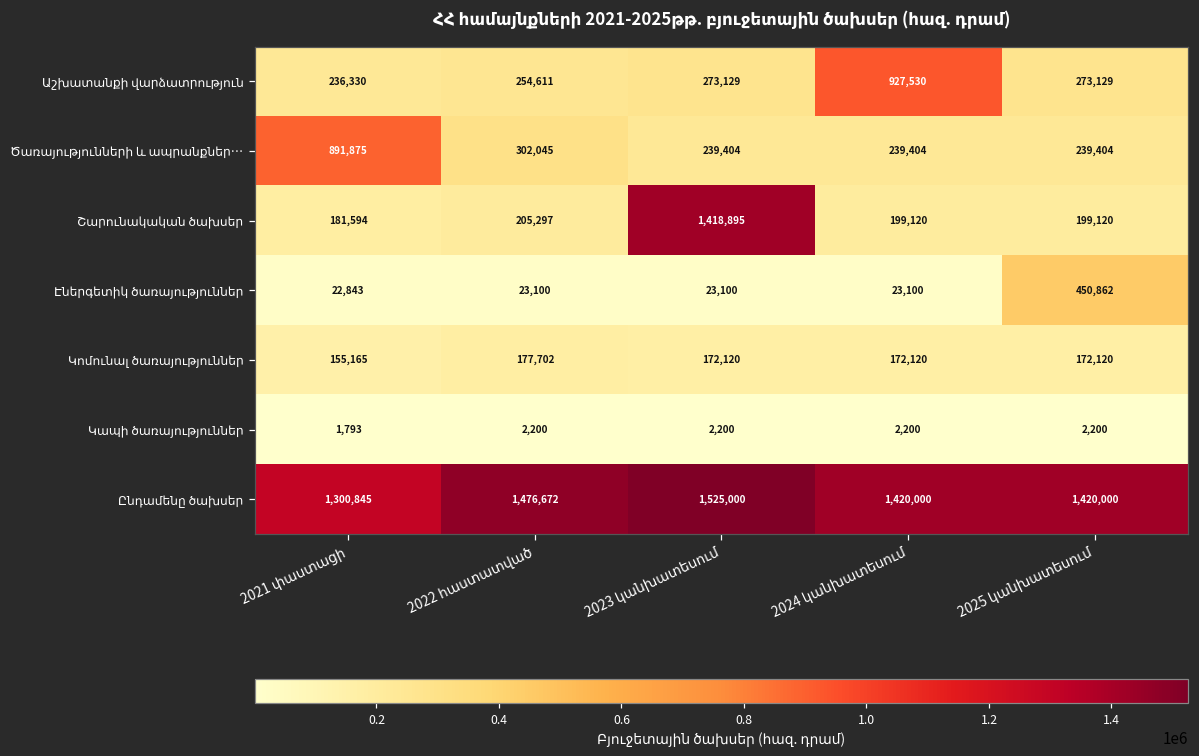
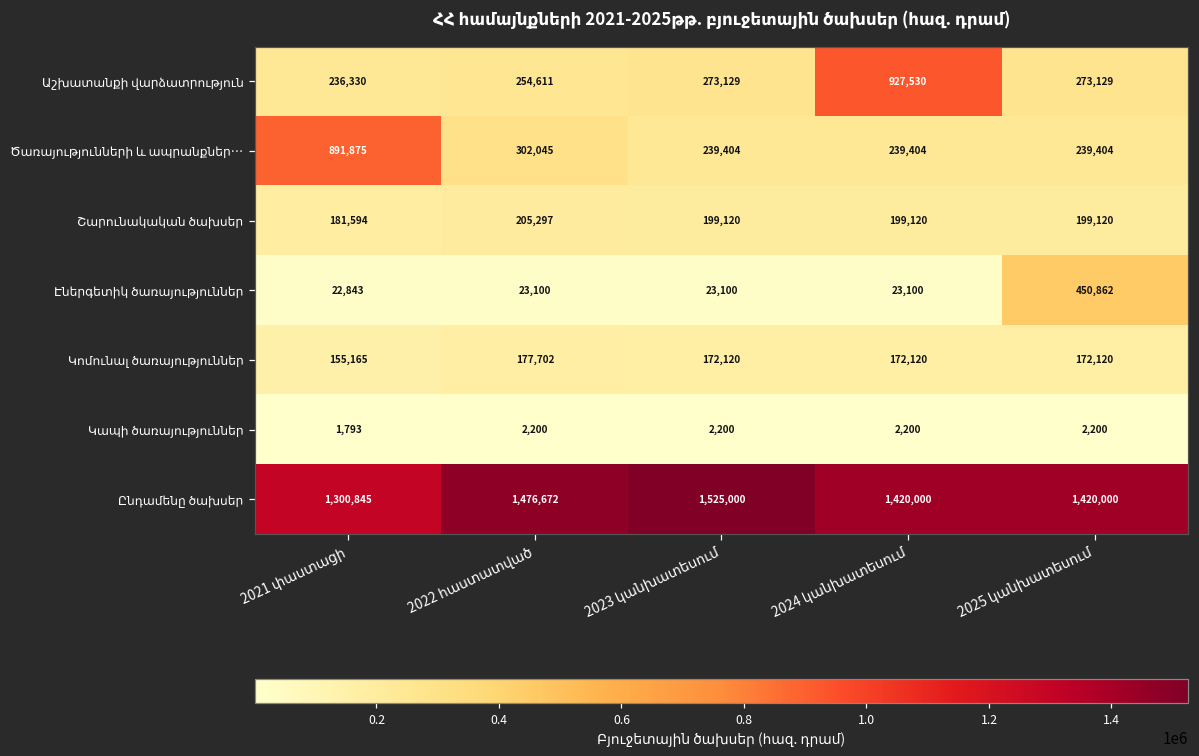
  {
    "Աշխատանքի վարձատրություն": {
      "2021 փաստացի": "236,330",
      "2022 հաստատված": "254,611",
      "2023 կանխատեսում": "273,129",
      "2024 կանխատեսում": "927,530",
      "2025 կանխատեսում": "273,129"
    },
    "Ծառայությունների և ապրանքներ…": {
      "2021 փաստացի": "891,875",
      "2022 հաստատված": "302,045",
      "2023 կանխատեսում": "239,404",
      "2024 կանխատեսում": "239,404",
      "2025 կանխատեսում": "239,404"
    },
    "Շարունակական ծախսեր": {
      "2021 փաստացի": "181,594",
      "2022 հաստատված": "205,297",
-     "2023 կանխատեսում": "1,418,895",
+     "2023 կանխատեսում": "199,120",
      "2024 կանխատեսում": "199,120",
      "2025 կանխատեսում": "199,120"
    },
    "Էներգետիկ ծառայություններ": {
      "2021 փաստացի": "22,843",
      "2022 հաստատված": "23,100",
      "2023 կանխատեսում": "23,100",
      "2024 կանխատեսում": "23,100",
      "2025 կանխատեսում": "450,862"
    },
    "Կոմունալ ծառայություններ": {
      "2021 փաստացի": "155,165",
      "2022 հաստատված": "177,702",
      "2023 կանխատեսում": "172,120",
      "2024 կանխատեսում": "172,120",
      "2025 կանխատեսում": "172,120"
    },
    "Կապի ծառայություններ": {
      "2021 փաստացի": "1,793",
      "2022 հաստատված": "2,200",
      "2023 կանխատեսում": "2,200",
      "2024 կանխատեսում": "2,200",
      "2025 կանխատեսում": "2,200"
    },
    "Ընդամենը ծախսեր": {
      "2021 փաստացի": "1,300,845",
      "2022 հաստատված": "1,476,672",
      "2023 կանխատեսում": "1,525,000",
      "2024 կանխատեսում": "1,420,000",
      "2025 կանխատեսում": "1,420,000"
    }
  }
